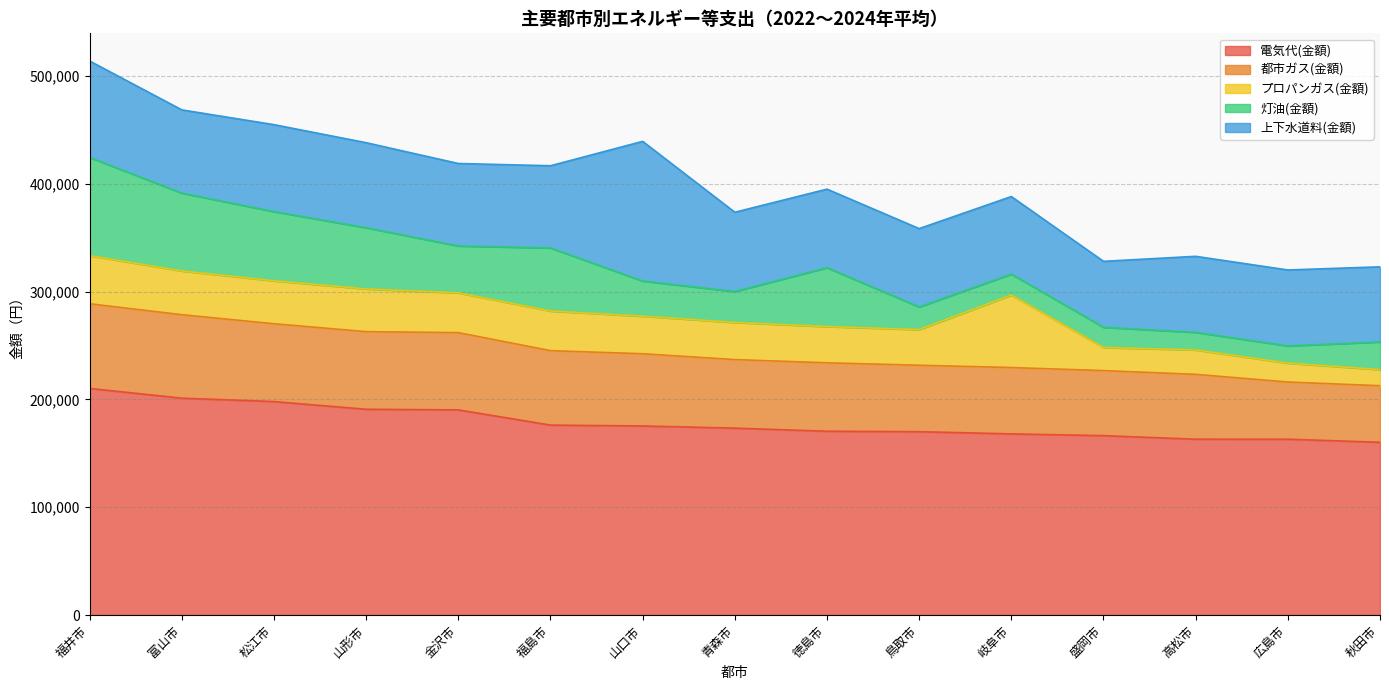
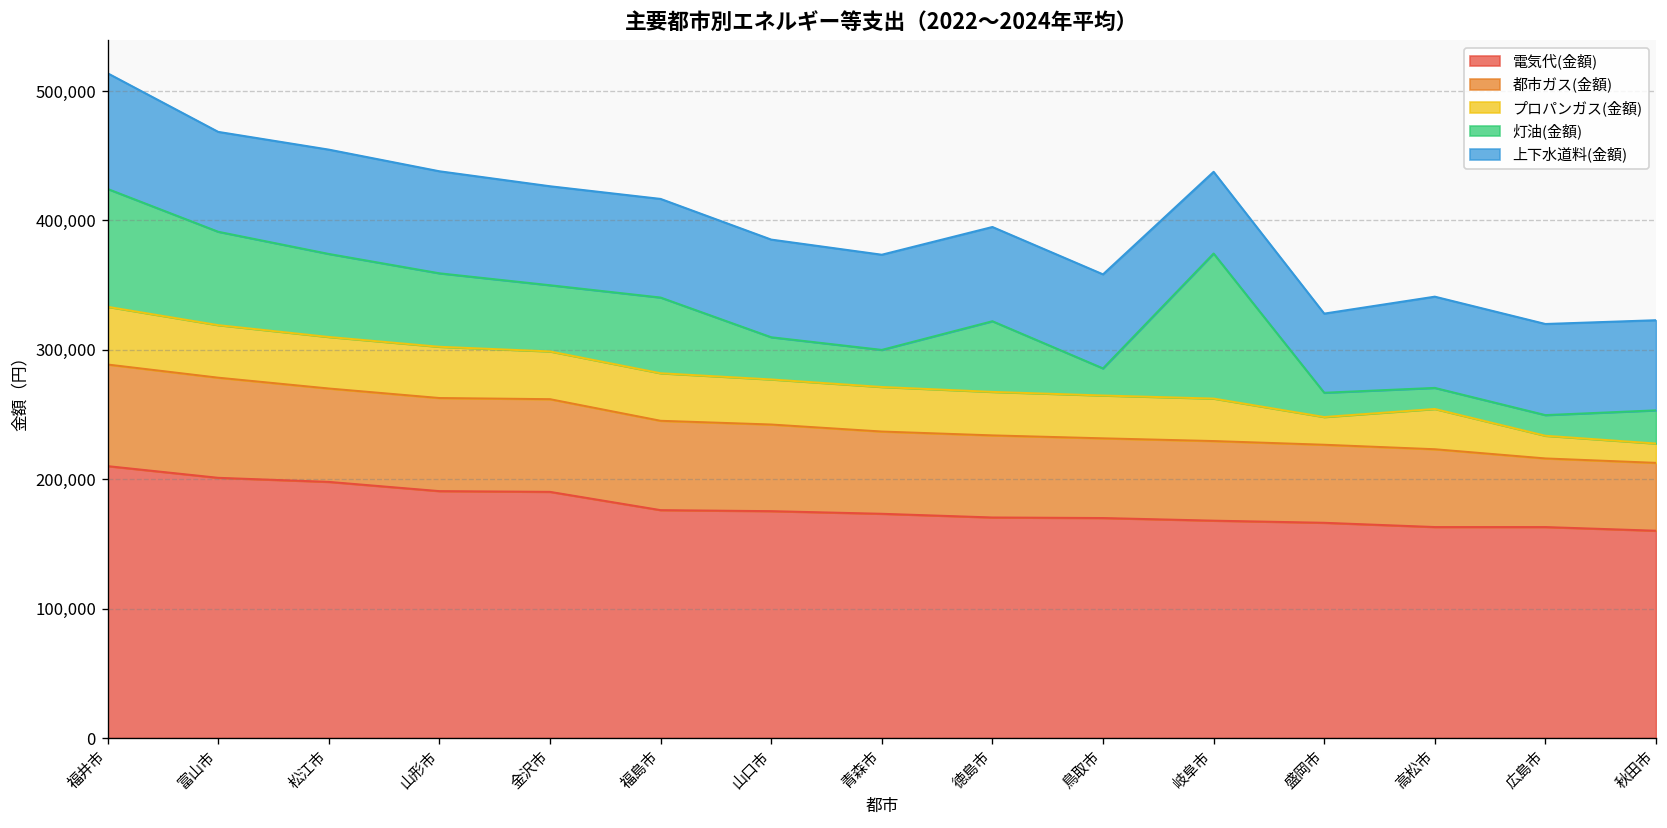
  {
    "プロパンガス(金額)": {
      "福井市": "45,000",
      "富山市": "41,000",
      "松江市": "40,000",
      "山形市": "40,000",
      "金沢市": "37,000",
      "福島市": "37,000",
      "山口市": "35,000",
      "青森市": "34,000",
      "徳島市": "34,000",
      "鳥取市": "33,000",
-     "岐阜市": "67,000",
+     "岐阜市": "33,000",
      "盛岡市": "21,000",
-     "高松市": "23,000",
+     "高松市": "31,000",
      "広島市": "18,000",
      "秋田市": "15,000"
    },
    "灯油(金額)": {
      "福井市": "91,000",
      "富山市": "72,000",
      "松江市": "64,000",
      "山形市": "57,000",
-     "金沢市": "43,000",
+     "金沢市": "51,000",
      "福島市": "59,000",
      "山口市": "33,000",
      "青森市": "29,000",
      "徳島市": "55,000",
      "鳥取市": "21,000",
-     "岐阜市": "19,000",
+     "岐阜市": "112,000",
      "盛岡市": "19,000",
      "高松市": "16,000",
      "広島市": "16,000",
      "秋田市": "26,000"
    },
    "上下水道料(金額)": {
      "福井市": "89,000",
      "富山市": "77,000",
      "松江市": "81,000",
      "山形市": "79,000",
      "金沢市": "77,000",
      "福島市": "76,000",
-     "山口市": "130,000",
+     "山口市": "75,000",
      "青森市": "74,000",
      "徳島市": "73,000",
      "鳥取市": "73,000",
-     "岐阜市": "72,000",
+     "岐阜市": "63,000",
      "盛岡市": "61,000",
      "高松市": "71,000",
      "広島市": "70,000",
      "秋田市": "70,000"
    }
  }
